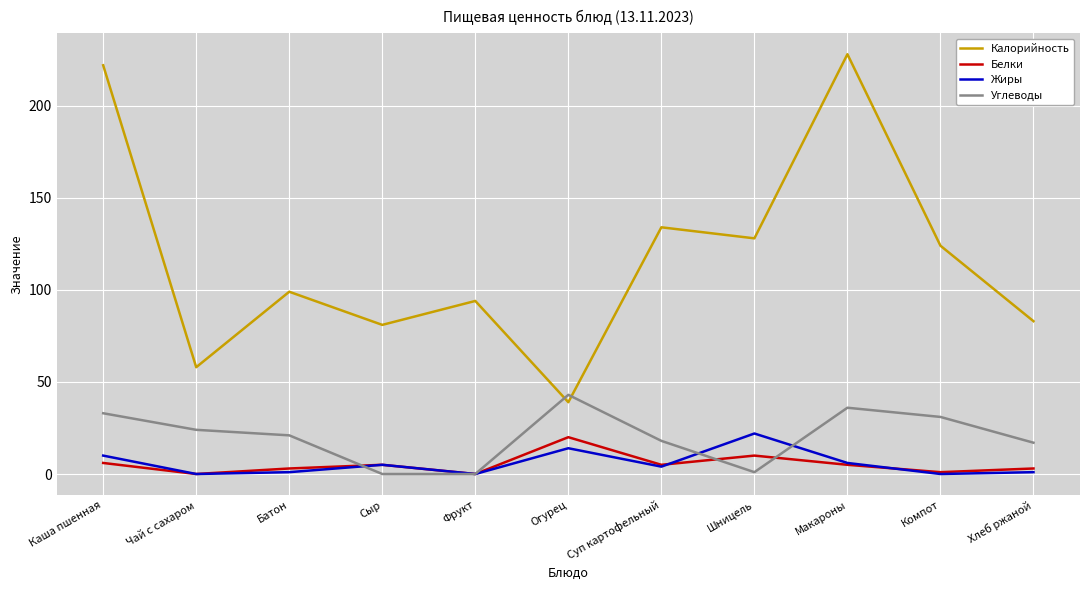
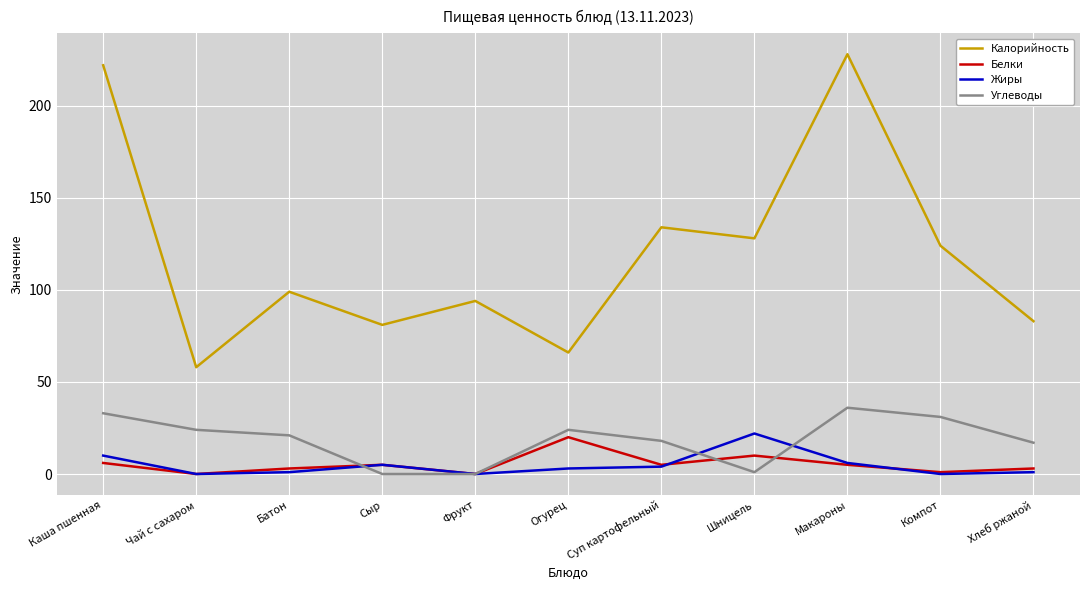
  {
    "Калорийность": {
      "Каша пшенная": 222,
      "Чай с сахаром": 58,
      "Батон": 99,
      "Сыр": 81,
      "Фрукт": 94,
-     "Огурец": 39,
+     "Огурец": 66,
      "Суп картофельный": 134,
      "Шницель": 128,
      "Макароны": 228,
      "Компот": 124,
      "Хлеб ржаной": 83
    },
    "Белки": {
      "Каша пшенная": 6,
      "Батон": 3,
      "Огурец": 20,
      "Шницель": 10,
      "Хлеб ржаной": 3
    },
    "Жиры": {
      "Каша пшенная": 10,
      "Батон": 1,
-     "Огурец": 14,
+     "Огурец": 3,
      "Шницель": 22,
      "Хлеб ржаной": 1
    },
    "Углеводы": {
      "Каша пшенная": 33,
      "Чай с сахаром": 24,
      "Батон": 21,
      "Сыр": 0,
-     "Огурец": 43,
+     "Огурец": 24,
      "Суп картофельный": 18,
      "Шницель": 1,
      "Макароны": 36,
      "Компот": 31,
      "Хлеб ржаной": 17
    }
  }
